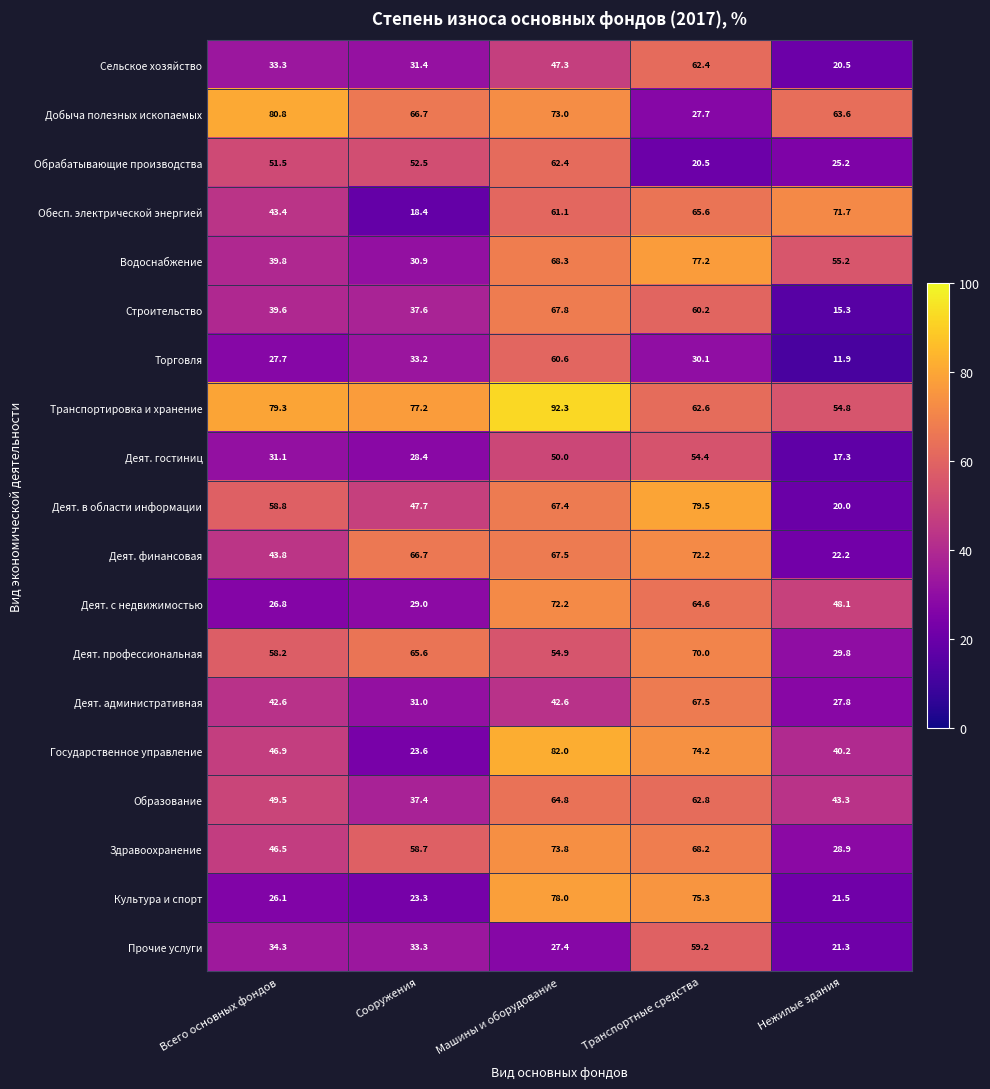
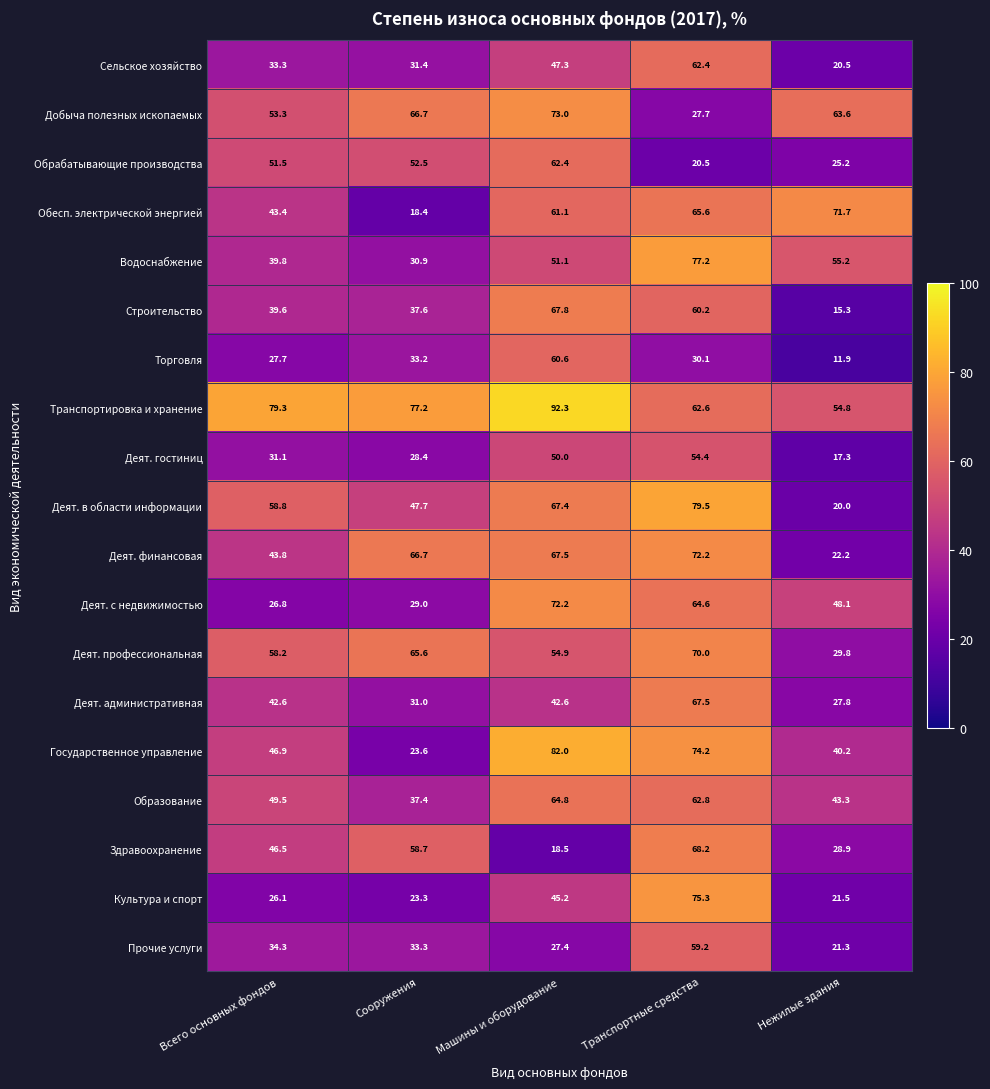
  {
    "Сельское хозяйство": {
      "Всего основных фондов": 33.3,
      "Сооружения": 31.4,
      "Машины и оборудование": 47.3,
      "Транспортные средства": 62.4,
      "Нежилые здания": 20.5
    },
    "Добыча полезных ископаемых": {
-     "Всего основных фондов": 80.8,
+     "Всего основных фондов": 53.3,
      "Сооружения": 66.7,
      "Машины и оборудование": 73.0,
      "Транспортные средства": 27.7,
      "Нежилые здания": 63.6
    },
    "Обрабатывающие производства": {
      "Всего основных фондов": 51.5,
      "Сооружения": 52.5,
      "Машины и оборудование": 62.4,
      "Транспортные средства": 20.5,
      "Нежилые здания": 25.2
    },
    "Обесп. электрической энергией": {
      "Всего основных фондов": 43.4,
      "Сооружения": 18.4,
      "Машины и оборудование": 61.1,
      "Транспортные средства": 65.6,
      "Нежилые здания": 71.7
    },
    "Водоснабжение": {
      "Всего основных фондов": 39.8,
      "Сооружения": 30.9,
-     "Машины и оборудование": 68.3,
+     "Машины и оборудование": 51.1,
      "Транспортные средства": 77.2,
      "Нежилые здания": 55.2
    },
    "Строительство": {
      "Всего основных фондов": 39.6,
      "Сооружения": 37.6,
      "Машины и оборудование": 67.8,
      "Транспортные средства": 60.2,
      "Нежилые здания": 15.3
    },
    "Торговля": {
      "Всего основных фондов": 27.7,
      "Сооружения": 33.2,
      "Машины и оборудование": 60.6,
      "Транспортные средства": 30.1,
      "Нежилые здания": 11.9
    },
    "Транспортировка и хранение": {
      "Всего основных фондов": 79.3,
      "Сооружения": 77.2,
      "Машины и оборудование": 92.3,
      "Транспортные средства": 62.6,
      "Нежилые здания": 54.8
    },
    "Деят. гостиниц": {
      "Всего основных фондов": 31.1,
      "Сооружения": 28.4,
      "Машины и оборудование": 50.0,
      "Транспортные средства": 54.4,
      "Нежилые здания": 17.3
    },
    "Деят. в области информации": {
      "Всего основных фондов": 58.8,
      "Сооружения": 47.7,
      "Машины и оборудование": 67.4,
      "Транспортные средства": 79.5,
      "Нежилые здания": 20.0
    },
    "Деят. финансовая": {
      "Всего основных фондов": 43.8,
      "Сооружения": 66.7,
      "Машины и оборудование": 67.5,
      "Транспортные средства": 72.2,
      "Нежилые здания": 22.2
    },
    "Деят. с недвижимостью": {
      "Всего основных фондов": 26.8,
      "Сооружения": 29.0,
      "Машины и оборудование": 72.2,
      "Транспортные средства": 64.6,
      "Нежилые здания": 48.1
    },
    "Деят. профессиональная": {
      "Всего основных фондов": 58.2,
      "Сооружения": 65.6,
      "Машины и оборудование": 54.9,
      "Транспортные средства": 70.0,
      "Нежилые здания": 29.8
    },
    "Деят. административная": {
      "Всего основных фондов": 42.6,
      "Сооружения": 31.0,
      "Машины и оборудование": 42.6,
      "Транспортные средства": 67.5,
      "Нежилые здания": 27.8
    },
    "Государственное управление": {
      "Всего основных фондов": 46.9,
      "Сооружения": 23.6,
      "Машины и оборудование": 82.0,
      "Транспортные средства": 74.2,
      "Нежилые здания": 40.2
    },
    "Образование": {
      "Всего основных фондов": 49.5,
      "Сооружения": 37.4,
      "Машины и оборудование": 64.8,
      "Транспортные средства": 62.8,
      "Нежилые здания": 43.3
    },
    "Здравоохранение": {
      "Всего основных фондов": 46.5,
      "Сооружения": 58.7,
-     "Машины и оборудование": 73.8,
+     "Машины и оборудование": 18.5,
      "Транспортные средства": 68.2,
      "Нежилые здания": 28.9
    },
    "Культура и спорт": {
      "Всего основных фондов": 26.1,
      "Сооружения": 23.3,
-     "Машины и оборудование": 78.0,
+     "Машины и оборудование": 45.2,
      "Транспортные средства": 75.3,
      "Нежилые здания": 21.5
    },
    "Прочие услуги": {
      "Всего основных фондов": 34.3,
      "Сооружения": 33.3,
      "Машины и оборудование": 27.4,
      "Транспортные средства": 59.2,
      "Нежилые здания": 21.3
    }
  }
